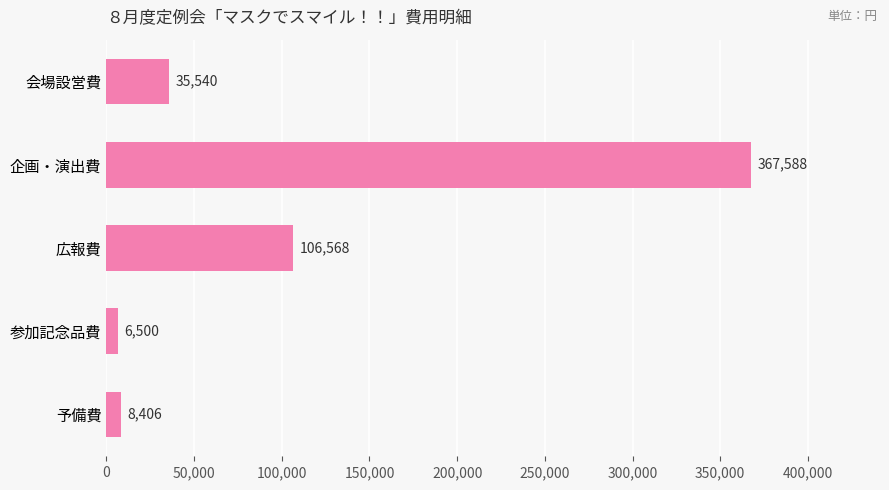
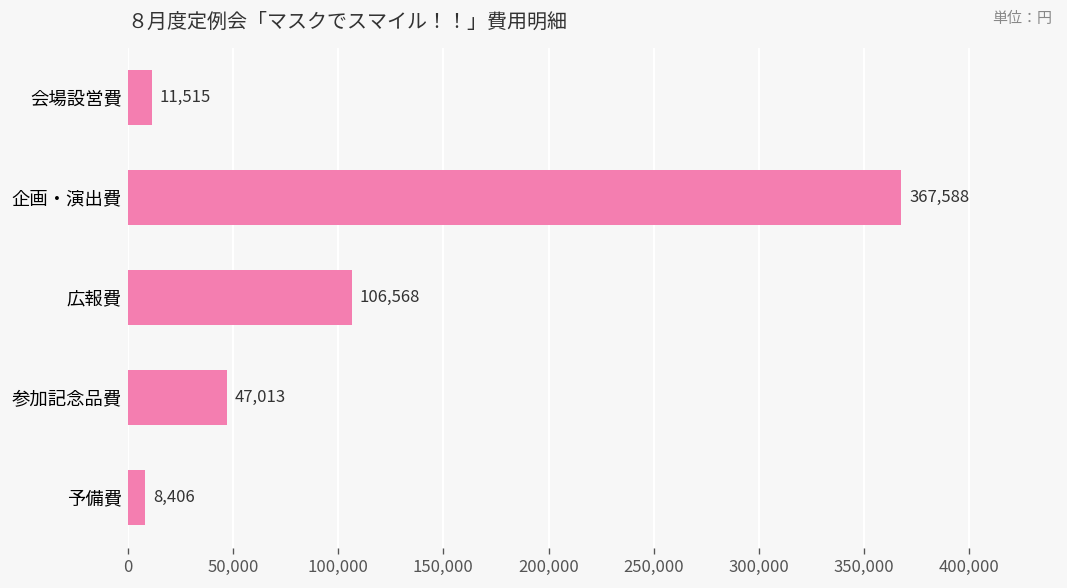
  {
-   "会場設営費": "35,540",
+   "会場設営費": "11,515",
    "企画・演出費": "367,588",
    "広報費": "106,568",
-   "参加記念品費": "6,500",
+   "参加記念品費": "47,013",
    "予備費": "8,406"
  }
